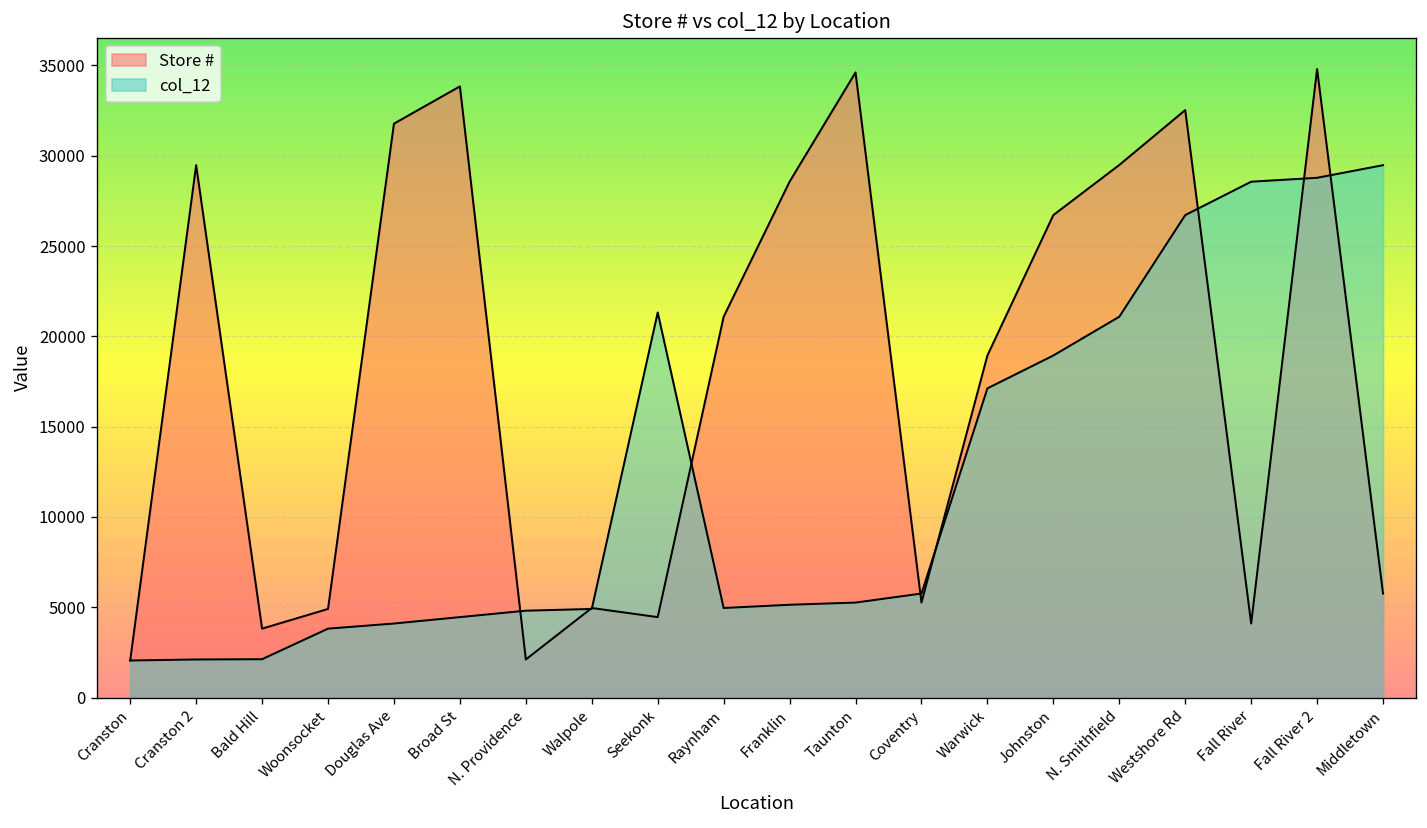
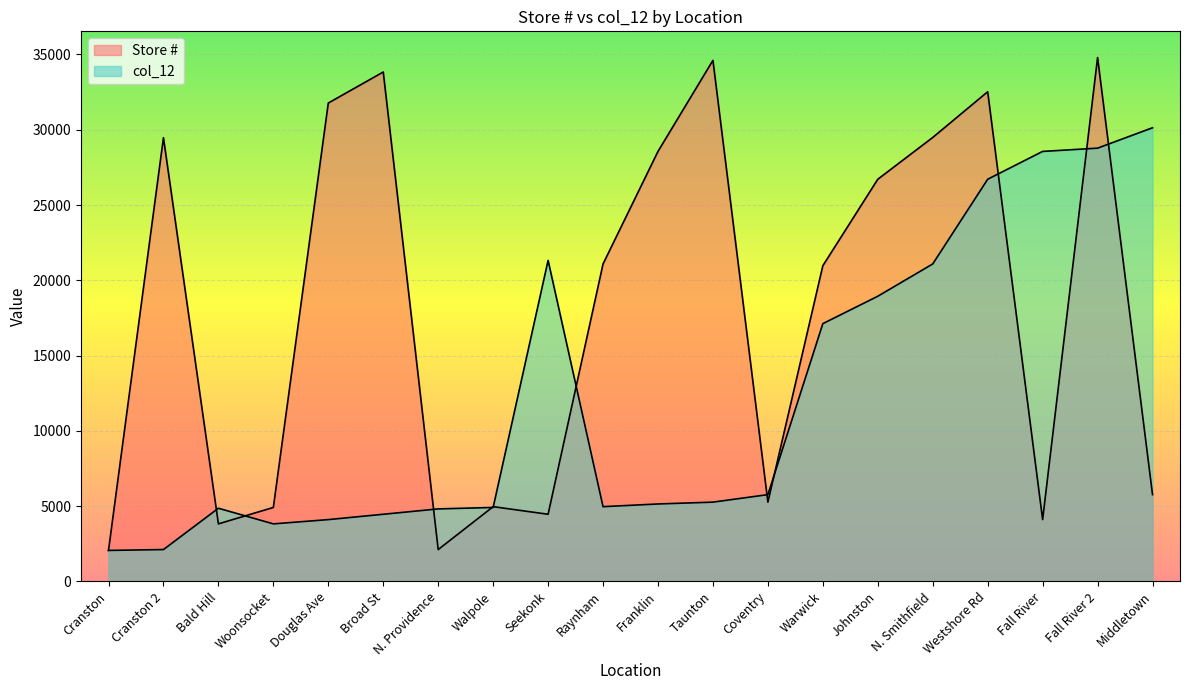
  {
    "Store #": {
      "Cranston 2": 29500,
      "Bald Hill": 3800,
      "Woonsocket": 4900,
      "Douglas Ave": 31800,
      "Broad St": 33800,
      "N. Providence": 2100,
      "Seekonk": 4500,
      "Raynham": 21100,
      "Franklin": 28600,
      "Taunton": 34600,
      "Coventry": 5300,
-     "Warwick": 18900,
+     "Warwick": 21000,
      "Johnston": 26700,
      "N. Smithfield": 29500,
      "Westshore Rd": 32500,
      "Fall River": 4100,
      "Fall River 2": 34800,
      "Middletown": 5800
    },
    "col_12": {
      "Cranston 2": 2100,
-     "Bald Hill": 2100,
+     "Bald Hill": 4900,
      "Woonsocket": 3800,
      "Douglas Ave": 4100,
      "Broad St": 4500,
      "N. Providence": 4800,
      "Seekonk": 21300,
      "Raynham": 5000,
      "Franklin": 5100,
      "Taunton": 5300,
      "Coventry": 5800,
      "Warwick": 17100,
      "Johnston": 18900,
      "N. Smithfield": 21100,
      "Westshore Rd": 26700,
      "Fall River": 28600,
      "Fall River 2": 28800,
-     "Middletown": 29500
+     "Middletown": 30100
    }
  }
